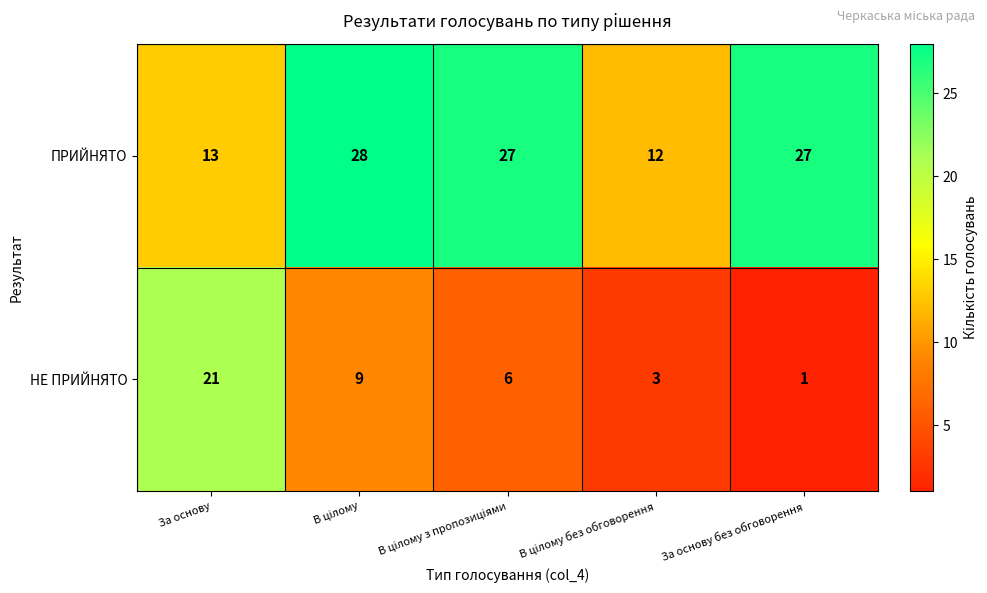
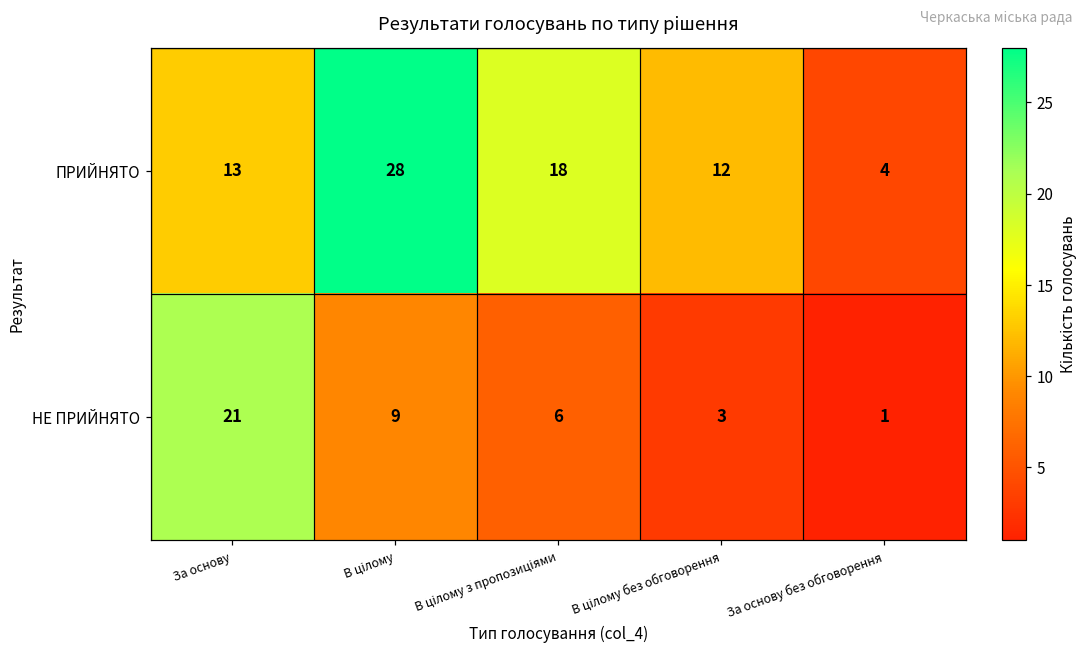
  {
    "ПРИЙНЯТО": {
      "За основу": 13,
      "В цілому": 28,
-     "В цілому з пропозиціями": 27,
+     "В цілому з пропозиціями": 18,
      "В цілому без обговорення": 12,
-     "За основу без обговорення": 27
+     "За основу без обговорення": 4
    },
    "НЕ ПРИЙНЯТО": {
      "За основу": 21,
      "В цілому": 9,
      "В цілому з пропозиціями": 6,
      "В цілому без обговорення": 3,
      "За основу без обговорення": 1
    }
  }
